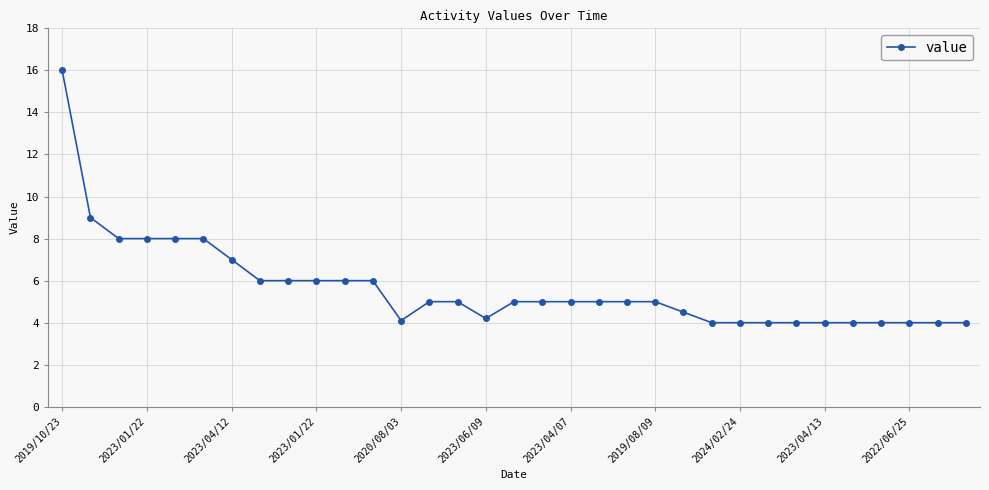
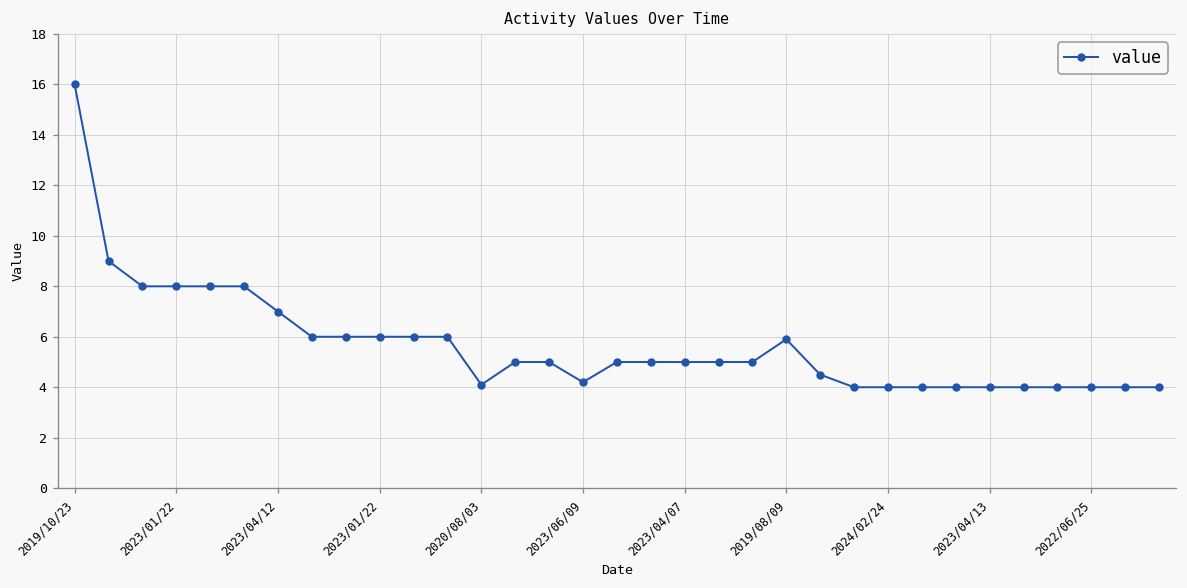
  {
    "2019/10/23": 16.0,
    "2023/04/12": 7.0,
    "2020/08/03": 4.1,
    "2023/06/09": 4.2,
    "2023/04/07": 5.0,
-   "2019/08/09": 5.0,
+   "2019/08/09": 5.9,
    "2024/02/24": 4.0,
    "2022/06/25": 4.0
  }
